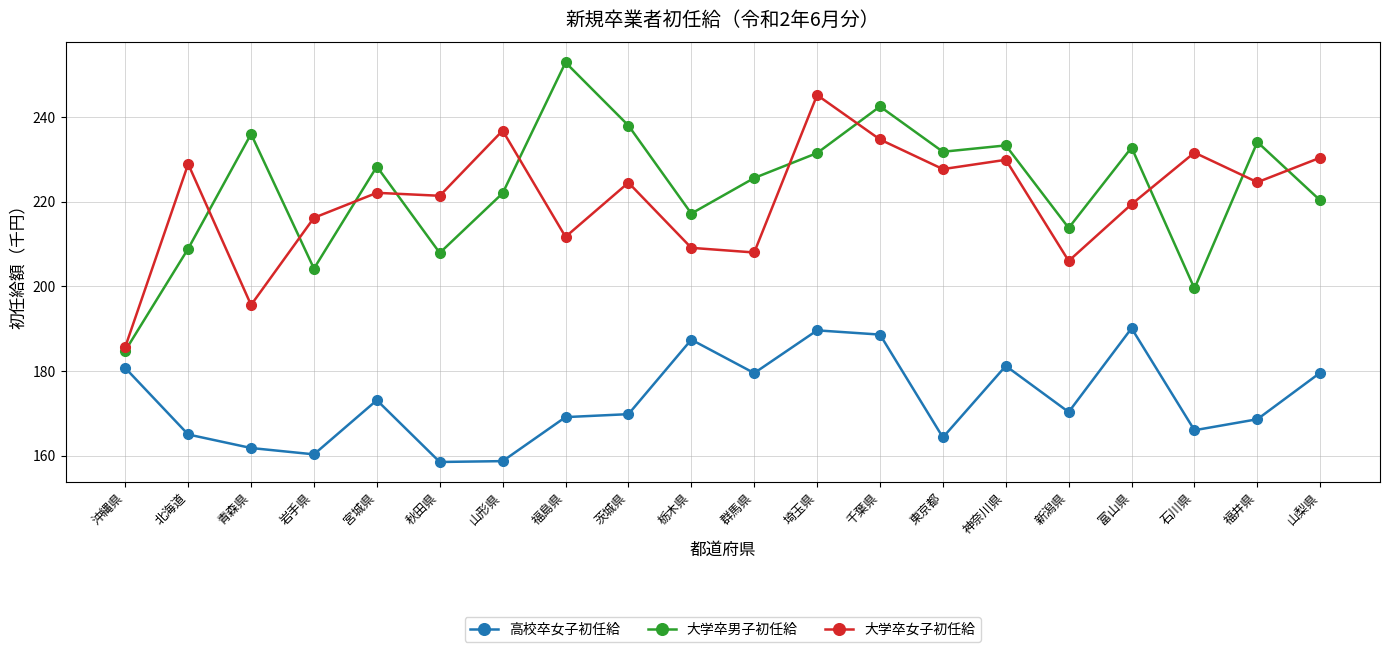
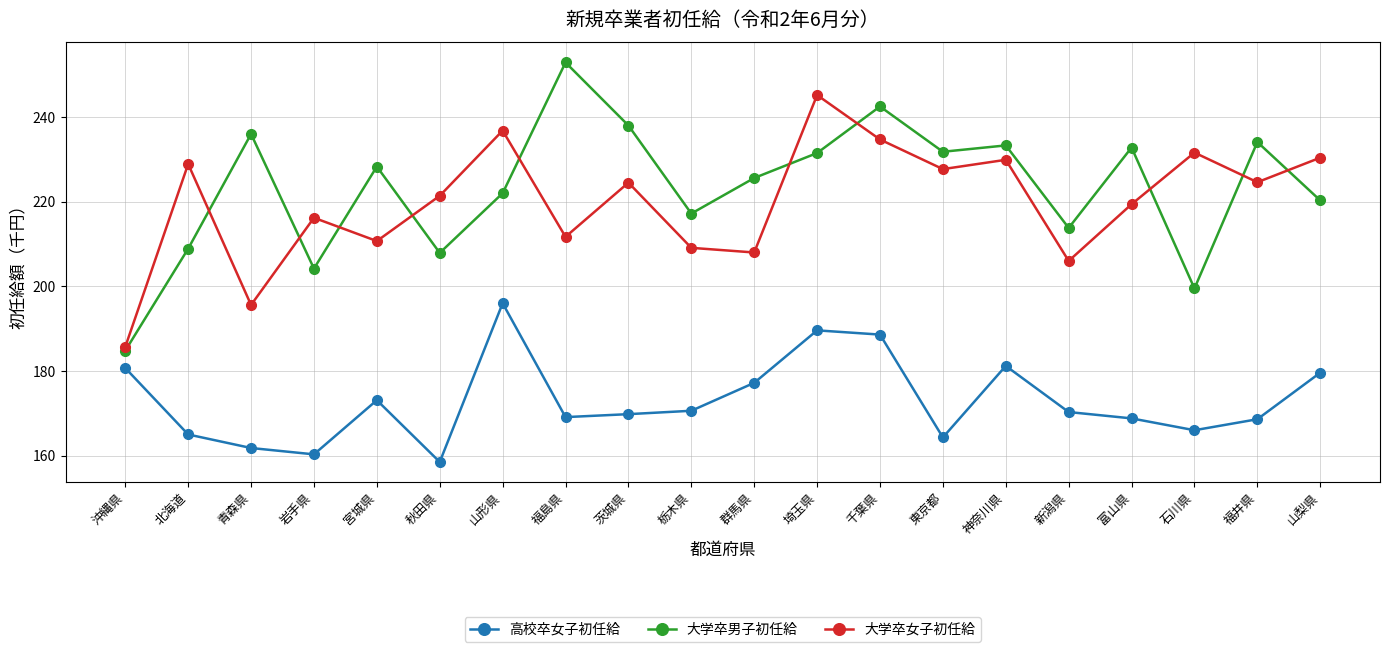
  {
    "高校卒女子初任給": {
      "沖縄県": 181,
      "北海道": 165,
      "青森県": 162,
      "岩手県": 160,
      "宮城県": 173,
      "秋田県": 159,
-     "山形県": 159,
+     "山形県": 196,
      "福島県": 169,
      "茨城県": 170,
-     "栃木県": 187,
-     "群馬県": 180,
+     "栃木県": 171,
+     "群馬県": 177,
      "埼玉県": 190,
      "千葉県": 189,
      "東京都": 164,
      "神奈川県": 181,
      "新潟県": 170,
-     "富山県": 190,
+     "富山県": 169,
      "石川県": 166,
      "福井県": 169,
      "山梨県": 180
    },
    "大学卒男子初任給": {
      "沖縄県": 185,
      "北海道": 209,
      "青森県": 236,
      "岩手県": 204,
      "宮城県": 228,
      "秋田県": 208,
      "山形県": 222,
      "福島県": 253,
      "茨城県": 238,
      "栃木県": 217,
      "群馬県": 226,
      "埼玉県": 232,
      "千葉県": 243,
      "東京都": 232,
      "神奈川県": 233,
      "新潟県": 214,
      "富山県": 233,
      "石川県": 200,
      "福井県": 234,
      "山梨県": 220
    },
    "大学卒女子初任給": {
      "沖縄県": 186,
      "北海道": 229,
      "青森県": 196,
      "岩手県": 216,
-     "宮城県": 222,
+     "宮城県": 211,
      "秋田県": 221,
      "山形県": 237,
      "福島県": 212,
      "茨城県": 225,
      "栃木県": 209,
      "群馬県": 208,
      "埼玉県": 245,
      "千葉県": 235,
      "東京都": 228,
      "神奈川県": 230,
      "新潟県": 206,
      "富山県": 219,
      "石川県": 232,
      "福井県": 225,
      "山梨県": 230
    }
  }
